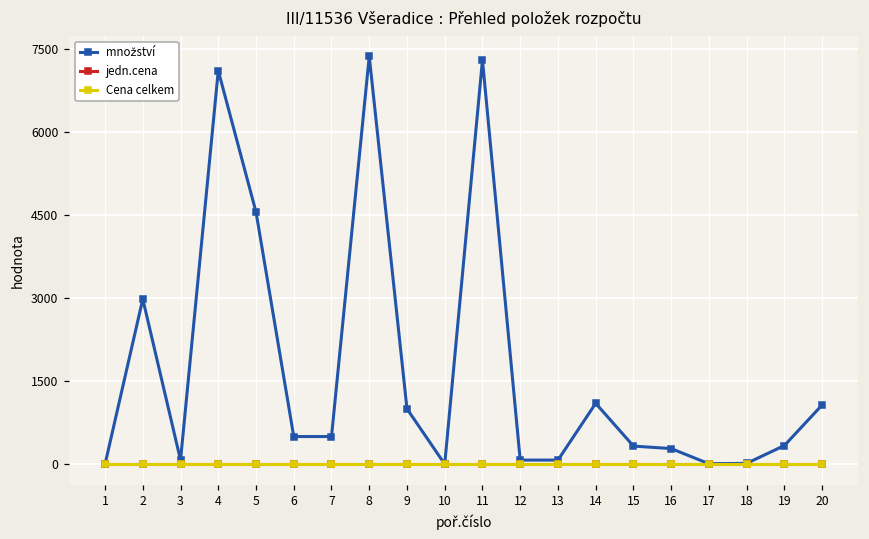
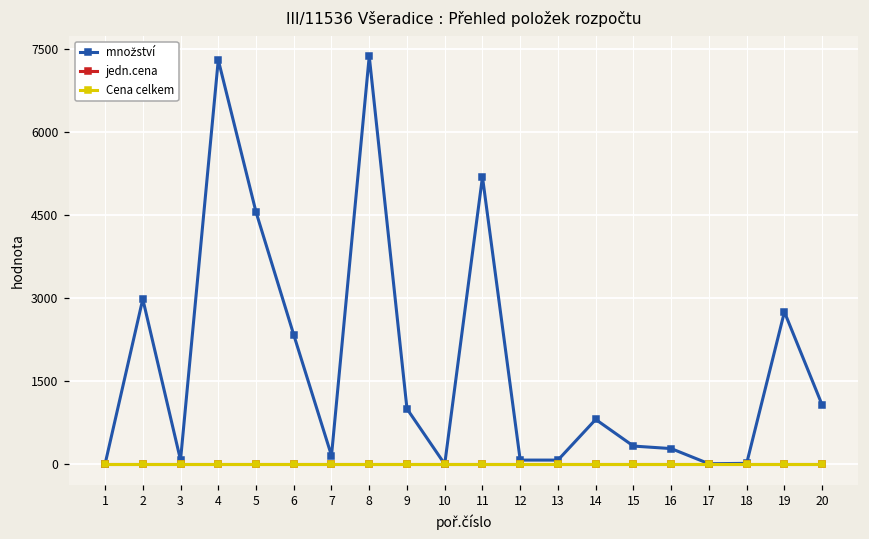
  {
    "množství": {
      "2": 3000,
      "3": 100,
-     "4": 7100,
+     "4": 7300,
      "5": 4600,
-     "6": 500,
-     "7": 500,
+     "6": 2300,
+     "7": 200,
      "8": 7400,
      "9": 1000,
-     "11": 7300,
+     "11": 5200,
      "12": 100,
      "13": 100,
-     "14": 1100,
+     "14": 800,
      "15": 300,
      "16": 300,
-     "19": 300,
+     "19": 2800,
      "20": 1100
    },
    "Cena celkem": {
      "2": 0,
      "3": 0,
      "4": 0,
      "5": 0,
      "6": 0,
      "7": 0,
      "8": 0,
      "9": 0,
      "11": 0,
      "12": 0,
      "13": 0,
      "14": 0,
      "15": 0,
      "16": 0,
      "19": 0,
      "20": 0
    }
  }
